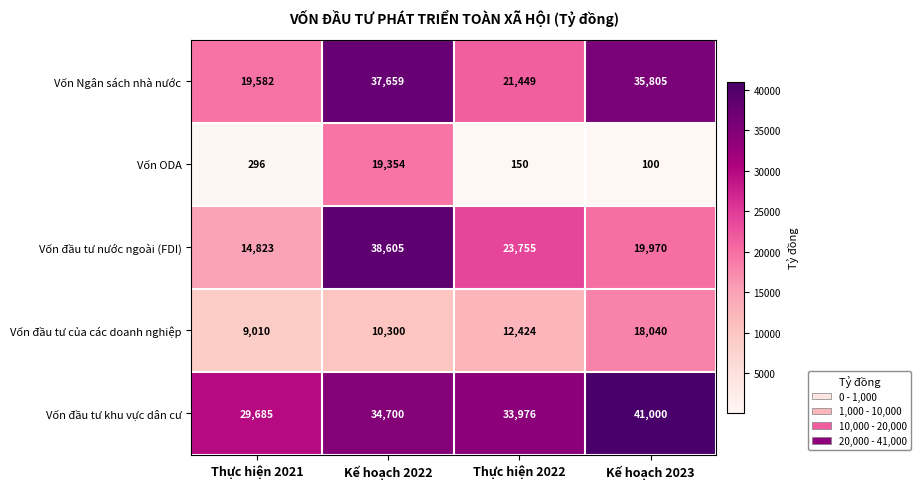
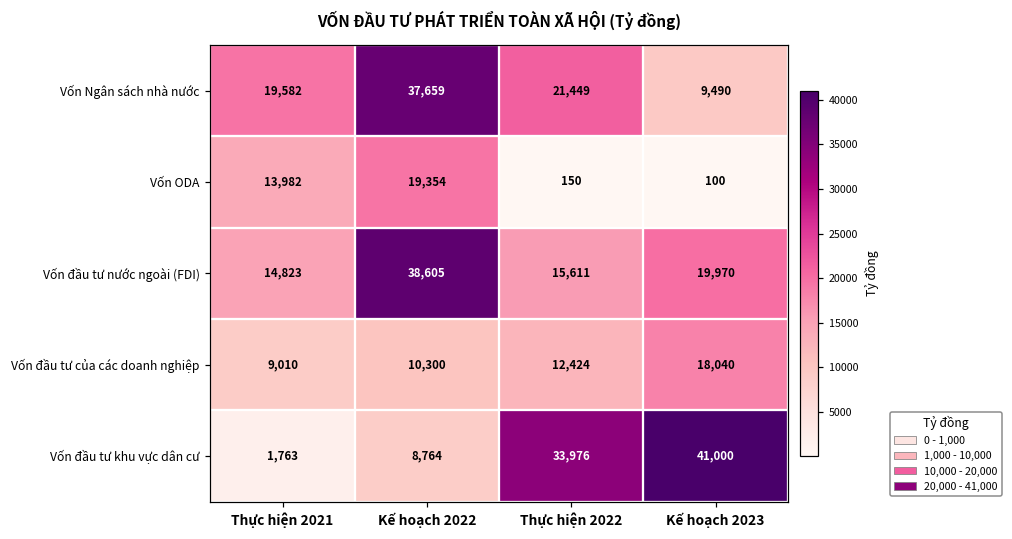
  {
    "Vốn Ngân sách nhà nước": {
      "Thực hiện 2021": "19,582",
      "Kế hoạch 2022": "37,659",
      "Thực hiện 2022": "21,449",
-     "Kế hoạch 2023": "35,805"
+     "Kế hoạch 2023": "9,490"
    },
    "Vốn ODA": {
-     "Thực hiện 2021": "296",
+     "Thực hiện 2021": "13,982",
      "Kế hoạch 2022": "19,354",
      "Thực hiện 2022": "150",
      "Kế hoạch 2023": "100"
    },
    "Vốn đầu tư nước ngoài (FDI)": {
      "Thực hiện 2021": "14,823",
      "Kế hoạch 2022": "38,605",
-     "Thực hiện 2022": "23,755",
+     "Thực hiện 2022": "15,611",
      "Kế hoạch 2023": "19,970"
    },
    "Vốn đầu tư của các doanh nghiệp": {
      "Thực hiện 2021": "9,010",
      "Kế hoạch 2022": "10,300",
      "Thực hiện 2022": "12,424",
      "Kế hoạch 2023": "18,040"
    },
    "Vốn đầu tư khu vực dân cư": {
-     "Thực hiện 2021": "29,685",
-     "Kế hoạch 2022": "34,700",
+     "Thực hiện 2021": "1,763",
+     "Kế hoạch 2022": "8,764",
      "Thực hiện 2022": "33,976",
      "Kế hoạch 2023": "41,000"
    }
  }
